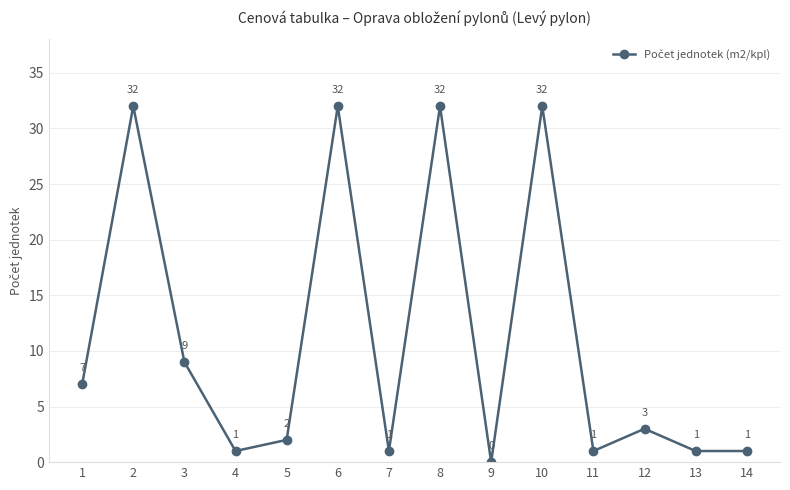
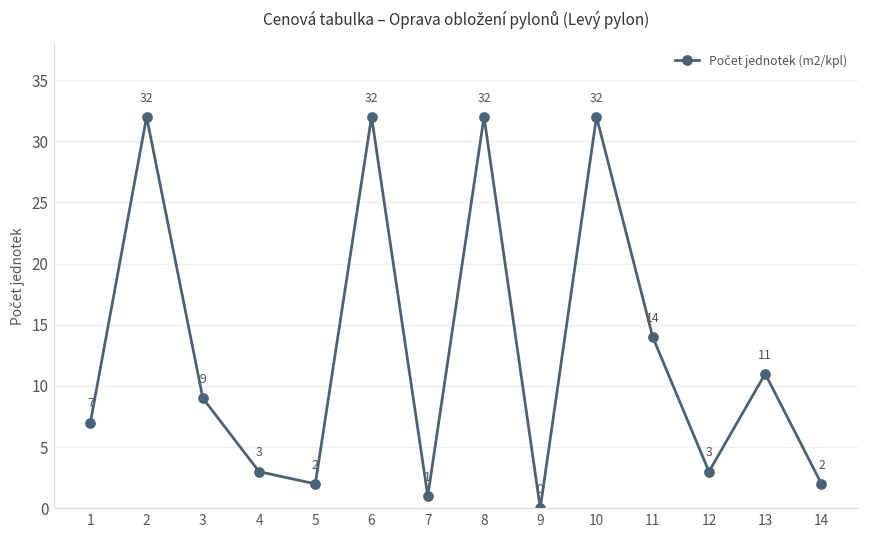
  {
    "1": 7,
    "2": 32,
    "3": 9,
-   "4": 1,
+   "4": 3,
    "5": 2,
    "6": 32,
    "8": 32,
    "10": 32,
-   "11": 1,
+   "11": 14,
    "12": 3,
-   "13": 1,
-   "14": 1
+   "13": 11,
+   "14": 2
  }
